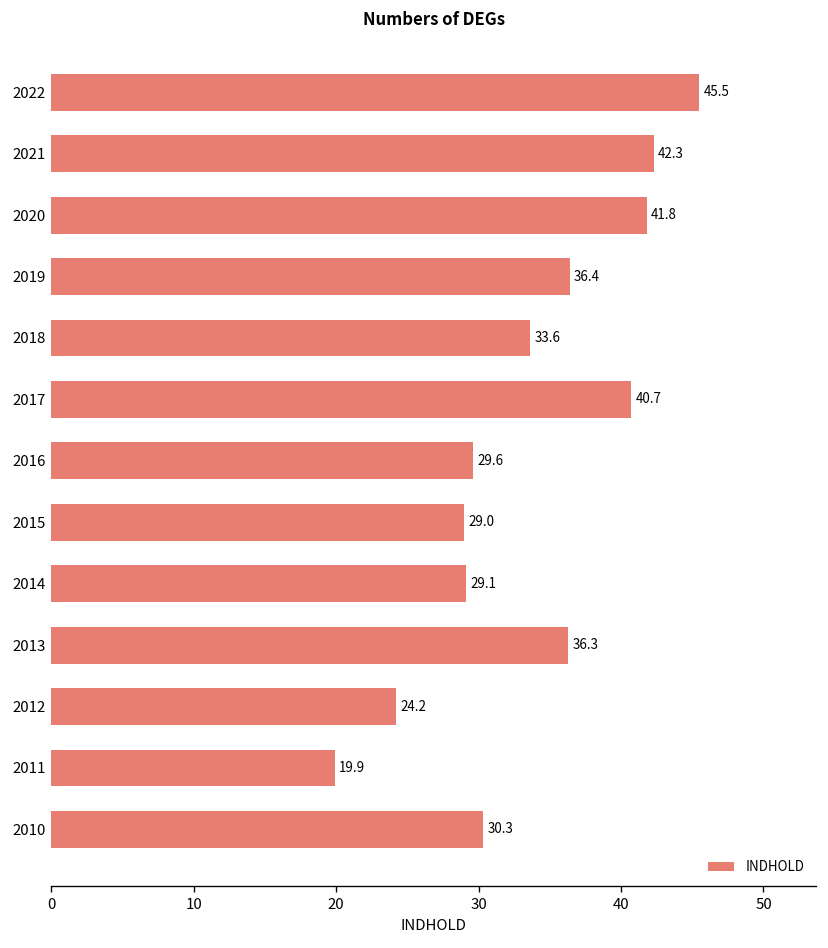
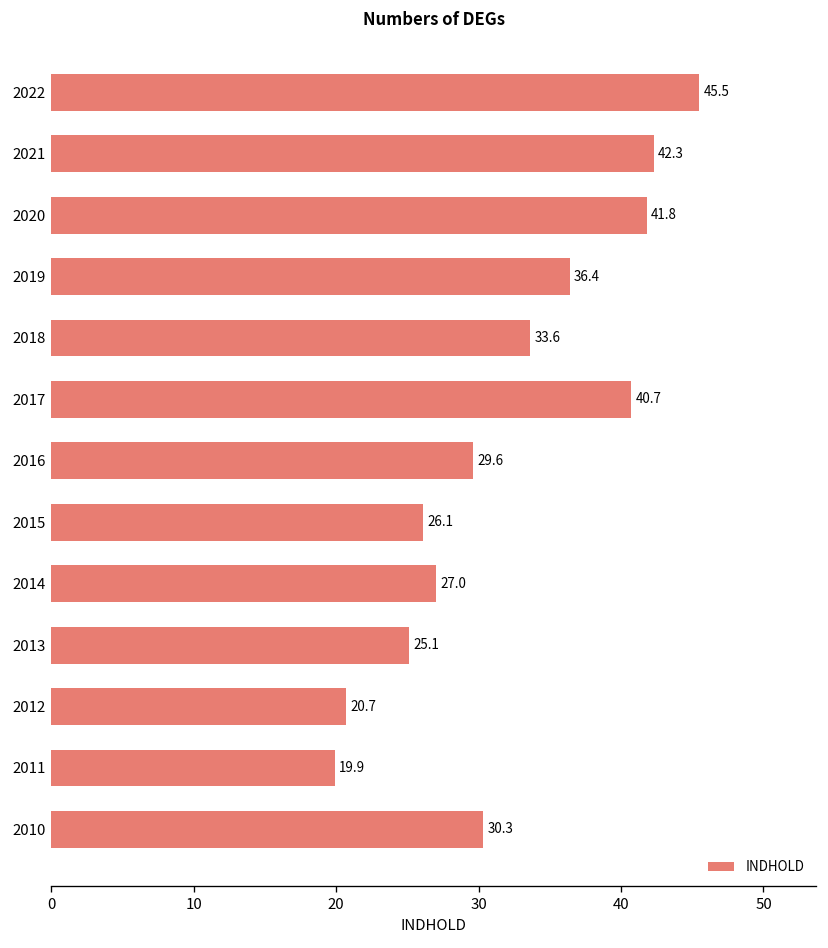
  {
    "2022": 45.5,
    "2021": 42.3,
    "2020": 41.8,
    "2019": 36.4,
    "2018": 33.6,
    "2017": 40.7,
    "2016": 29.6,
-   "2015": 29.0,
-   "2014": 29.1,
-   "2013": 36.3,
-   "2012": 24.2,
+   "2015": 26.1,
+   "2014": 27.0,
+   "2013": 25.1,
+   "2012": 20.7,
    "2011": 19.9,
    "2010": 30.3
  }
